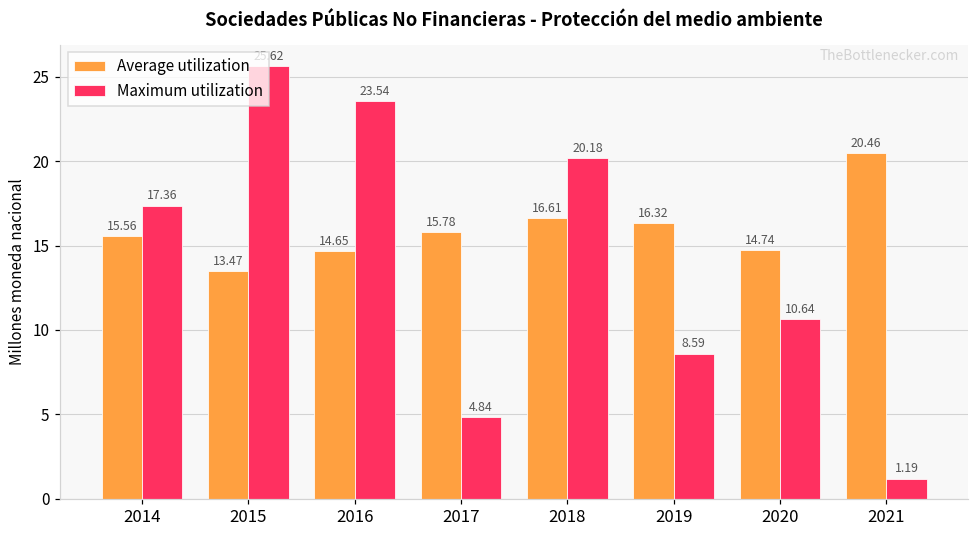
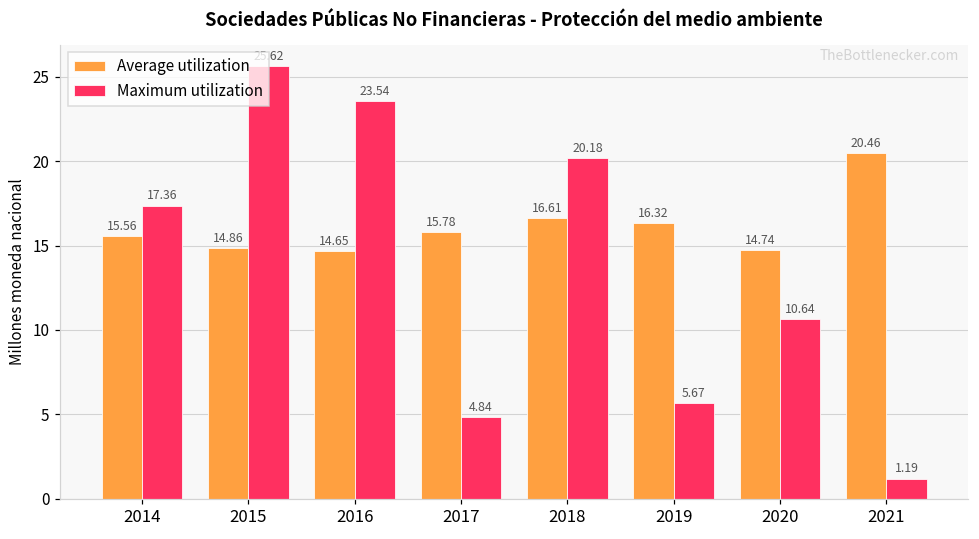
  {
    "Average utilization": {
      "2014": 15.56,
-     "2015": 13.47,
+     "2015": 14.86,
      "2016": 14.65,
      "2017": 15.78,
      "2018": 16.61,
      "2019": 16.32,
      "2020": 14.74,
      "2021": 20.46
    },
    "Maximum utilization": {
      "2014": 17.36,
      "2016": 23.54,
      "2017": 4.84,
      "2018": 20.18,
-     "2019": 8.59,
+     "2019": 5.67,
      "2020": 10.64,
      "2021": 1.19
    }
  }
